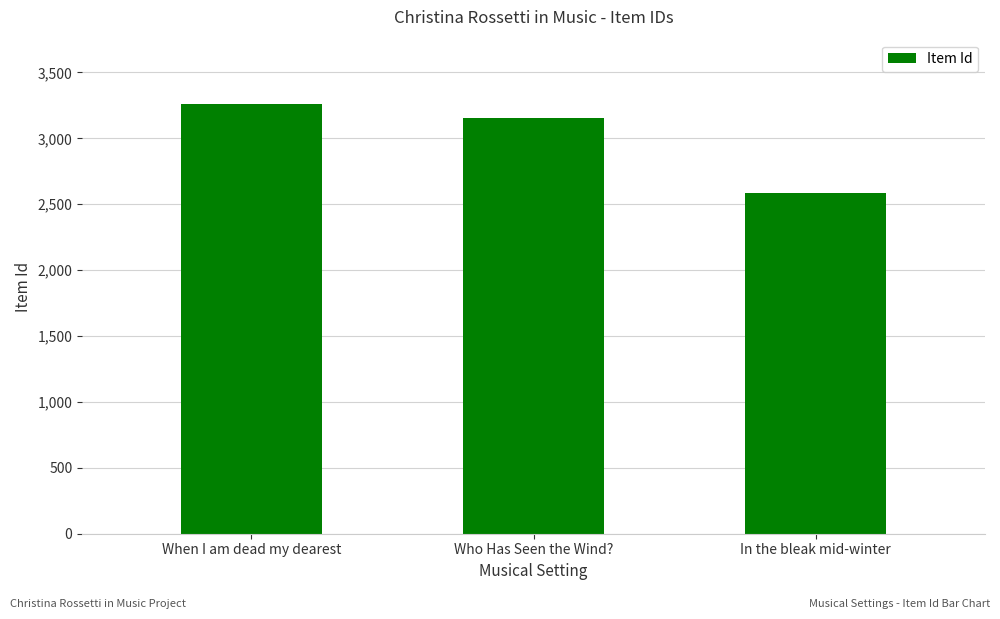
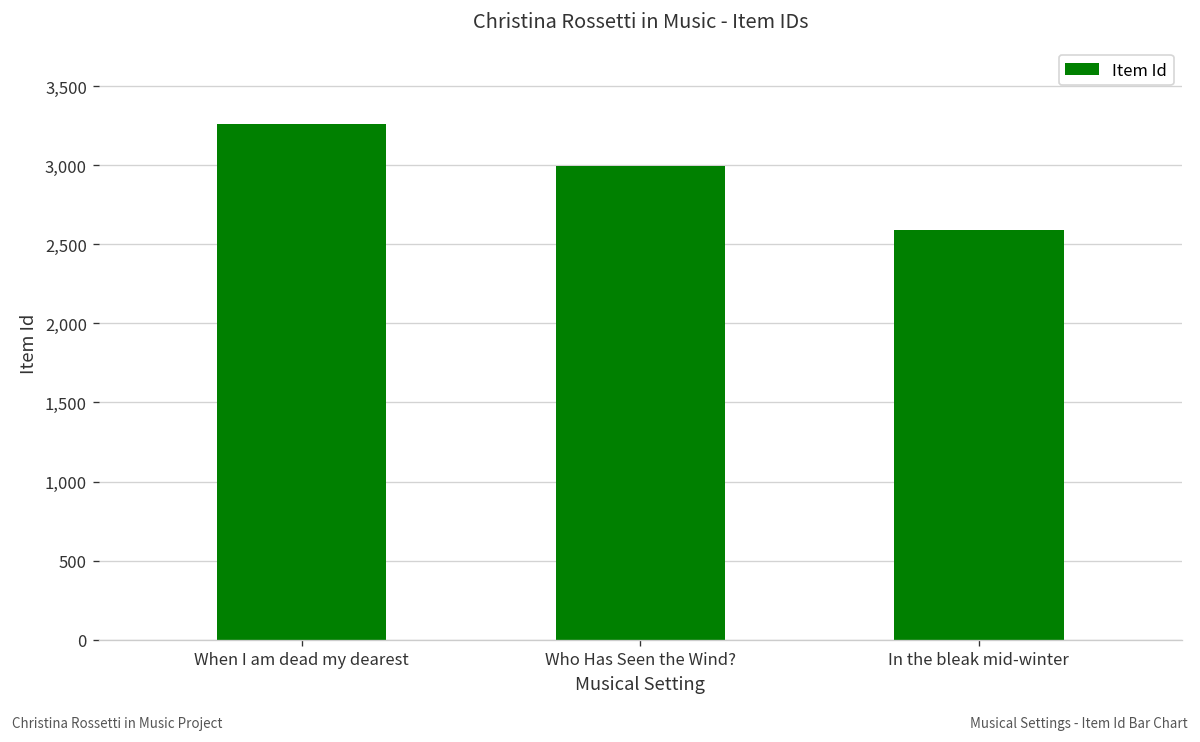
  {
    "When I am dead my dearest": "3,260",
-   "Who Has Seen the Wind?": "3,160",
+   "Who Has Seen the Wind?": "2,990",
    "In the bleak mid-winter": "2,590"
  }
